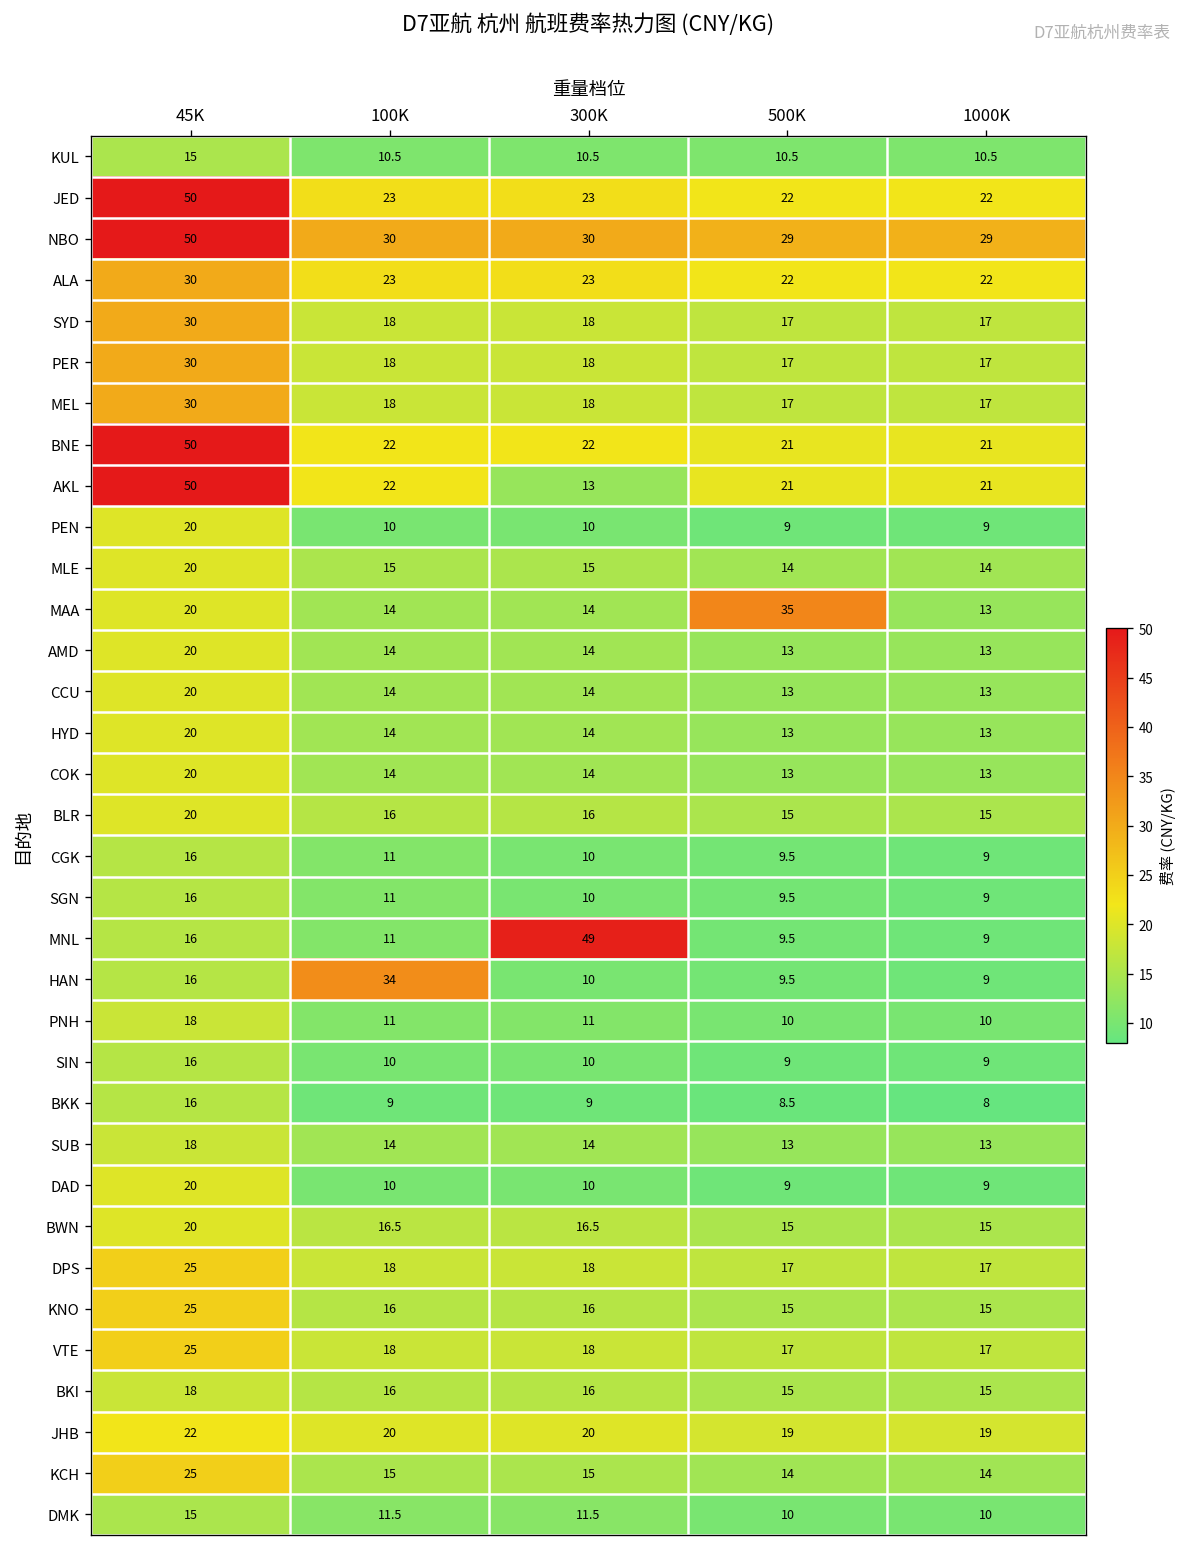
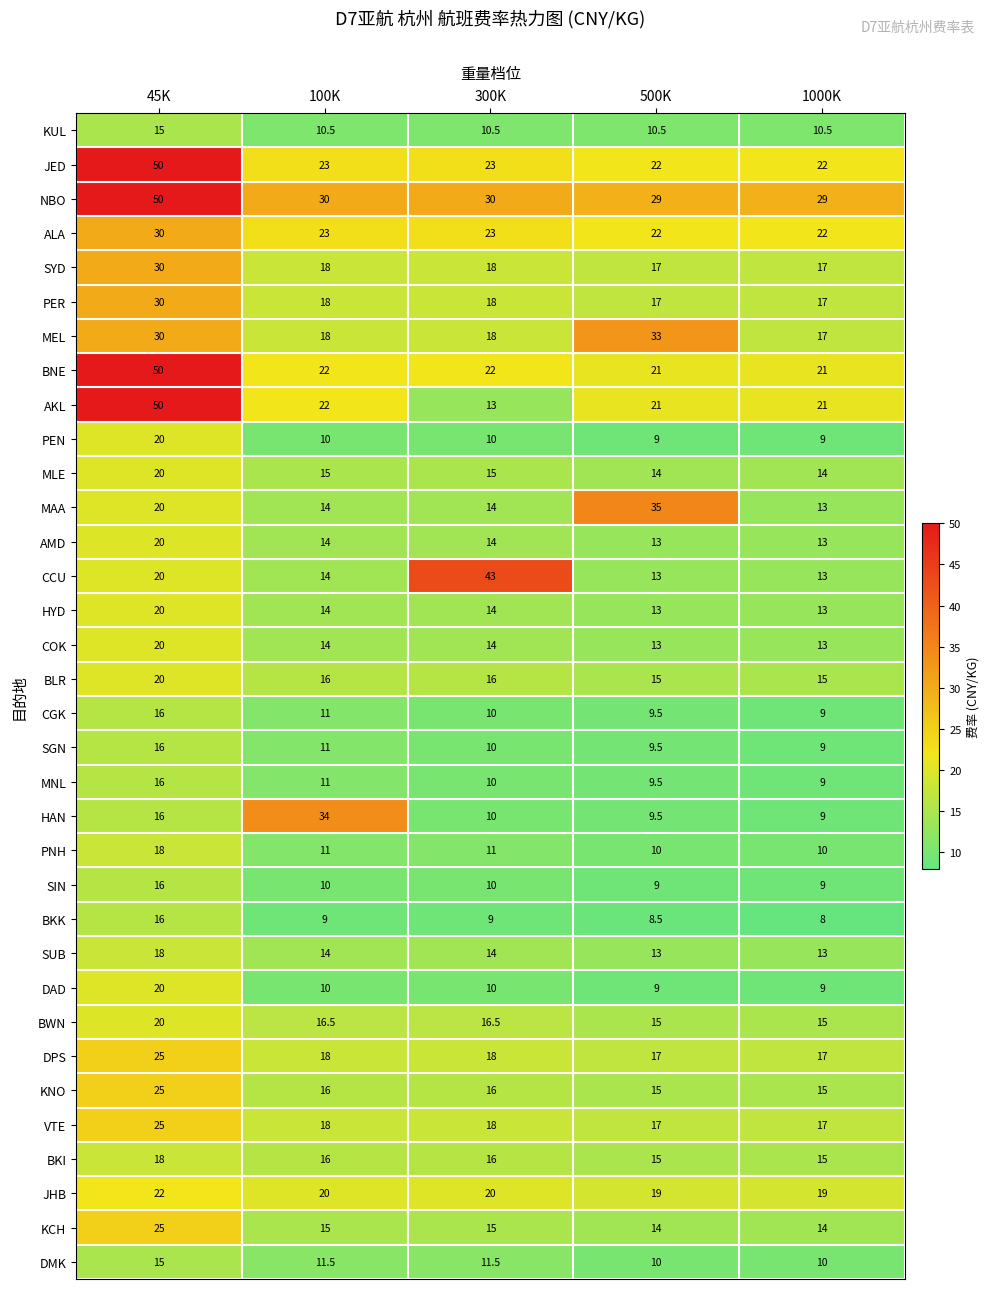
  {
    "KUL": {
      "45K": 15,
      "100K": 10.5,
      "300K": 10.5,
      "500K": 10.5,
      "1000K": 10.5
    },
    "JED": {
      "45K": 50,
      "100K": 23,
      "300K": 23,
      "500K": 22,
      "1000K": 22
    },
    "NBO": {
      "45K": 50,
      "100K": 30,
      "300K": 30,
      "500K": 29,
      "1000K": 29
    },
    "ALA": {
      "45K": 30,
      "100K": 23,
      "300K": 23,
      "500K": 22,
      "1000K": 22
    },
    "SYD": {
      "45K": 30,
      "100K": 18,
      "300K": 18,
      "500K": 17,
      "1000K": 17
    },
    "PER": {
      "45K": 30,
      "100K": 18,
      "300K": 18,
      "500K": 17,
      "1000K": 17
    },
    "MEL": {
      "45K": 30,
      "100K": 18,
      "300K": 18,
-     "500K": 17,
+     "500K": 33,
      "1000K": 17
    },
    "BNE": {
      "45K": 50,
      "100K": 22,
      "300K": 22,
      "500K": 21,
      "1000K": 21
    },
    "AKL": {
      "45K": 50,
      "100K": 22,
      "300K": 13,
      "500K": 21,
      "1000K": 21
    },
    "PEN": {
      "45K": 20,
      "100K": 10,
      "300K": 10,
      "500K": 9,
      "1000K": 9
    },
    "MLE": {
      "45K": 20,
      "100K": 15,
      "300K": 15,
      "500K": 14,
      "1000K": 14
    },
    "MAA": {
      "45K": 20,
      "100K": 14,
      "300K": 14,
      "500K": 35,
      "1000K": 13
    },
    "AMD": {
      "45K": 20,
      "100K": 14,
      "300K": 14,
      "500K": 13,
      "1000K": 13
    },
    "CCU": {
      "45K": 20,
      "100K": 14,
-     "300K": 14,
+     "300K": 43,
      "500K": 13,
      "1000K": 13
    },
    "HYD": {
      "45K": 20,
      "100K": 14,
      "300K": 14,
      "500K": 13,
      "1000K": 13
    },
    "COK": {
      "45K": 20,
      "100K": 14,
      "300K": 14,
      "500K": 13,
      "1000K": 13
    },
    "BLR": {
      "45K": 20,
      "100K": 16,
      "300K": 16,
      "500K": 15,
      "1000K": 15
    },
    "CGK": {
      "45K": 16,
      "100K": 11,
      "300K": 10,
      "500K": 9.5,
      "1000K": 9
    },
    "SGN": {
      "45K": 16,
      "100K": 11,
      "300K": 10,
      "500K": 9.5,
      "1000K": 9
    },
    "MNL": {
      "45K": 16,
      "100K": 11,
-     "300K": 49,
+     "300K": 10,
      "500K": 9.5,
      "1000K": 9
    },
    "HAN": {
      "45K": 16,
      "100K": 34,
      "300K": 10,
      "500K": 9.5,
      "1000K": 9
    },
    "PNH": {
      "45K": 18,
      "100K": 11,
      "300K": 11,
      "500K": 10,
      "1000K": 10
    },
    "SIN": {
      "45K": 16,
      "100K": 10,
      "300K": 10,
      "500K": 9,
      "1000K": 9
    },
    "BKK": {
      "45K": 16,
      "100K": 9,
      "300K": 9,
      "500K": 8.5,
      "1000K": 8
    },
    "SUB": {
      "45K": 18,
      "100K": 14,
      "300K": 14,
      "500K": 13,
      "1000K": 13
    },
    "DAD": {
      "45K": 20,
      "100K": 10,
      "300K": 10,
      "500K": 9,
      "1000K": 9
    },
    "BWN": {
      "45K": 20,
      "100K": 16.5,
      "300K": 16.5,
      "500K": 15,
      "1000K": 15
    },
    "DPS": {
      "45K": 25,
      "100K": 18,
      "300K": 18,
      "500K": 17,
      "1000K": 17
    },
    "KNO": {
      "45K": 25,
      "100K": 16,
      "300K": 16,
      "500K": 15,
      "1000K": 15
    },
    "VTE": {
      "45K": 25,
      "100K": 18,
      "300K": 18,
      "500K": 17,
      "1000K": 17
    },
    "BKI": {
      "45K": 18,
      "100K": 16,
      "300K": 16,
      "500K": 15,
      "1000K": 15
    },
    "JHB": {
      "45K": 22,
      "100K": 20,
      "300K": 20,
      "500K": 19,
      "1000K": 19
    },
    "KCH": {
      "45K": 25,
      "100K": 15,
      "300K": 15,
      "500K": 14,
      "1000K": 14
    },
    "DMK": {
      "45K": 15,
      "100K": 11.5,
      "300K": 11.5,
      "500K": 10,
      "1000K": 10
    }
  }
